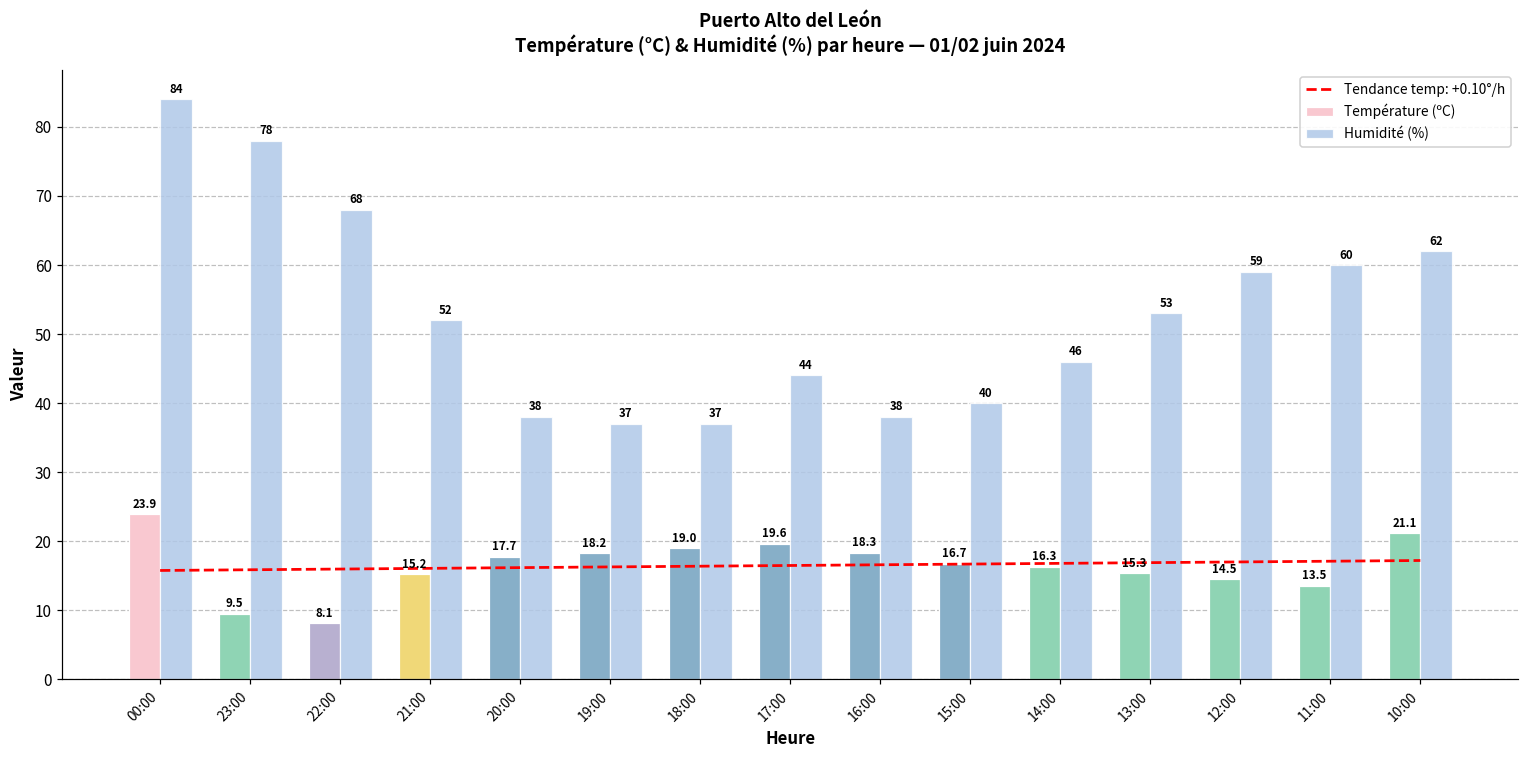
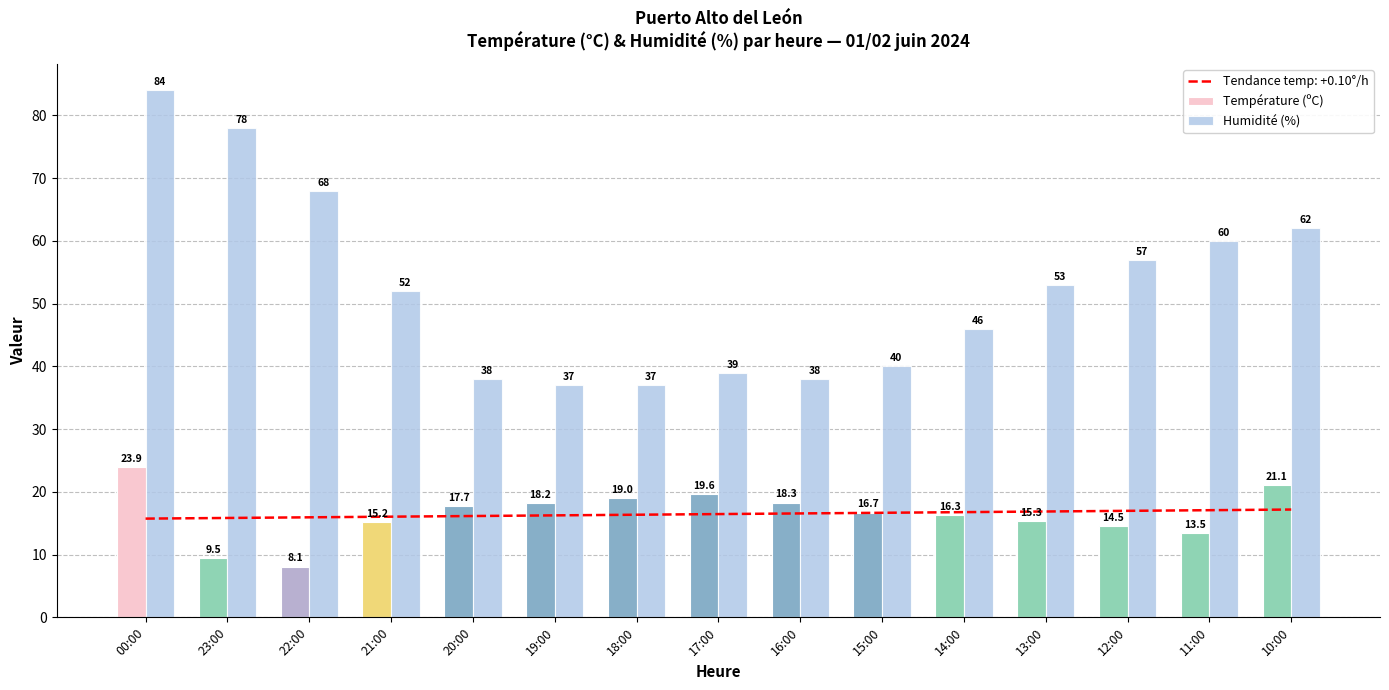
  {
    "Température (ºC)": {
      "00:00": 23.9,
      "23:00": 9.5,
      "22:00": 8.1,
      "21:00": 15.2,
      "20:00": 17.7,
      "19:00": 18.2,
      "18:00": 19.0,
      "17:00": 19.6,
      "16:00": 18.3,
      "15:00": 16.7,
      "14:00": 16.3,
      "13:00": 15.3,
      "12:00": 14.5,
      "11:00": 13.5,
      "10:00": 21.1
    },
    "Tendance temp: +0.10°/h": {
      "00:00": 16,
      "23:00": 16,
      "22:00": 16,
      "20:00": 16,
      "19:00": 16,
      "18:00": 16,
      "17:00": 16,
      "16:00": 17,
      "12:00": 17,
      "11:00": 17,
      "10:00": 17
    },
    "Humidité (%)": {
      "00:00": 84,
      "23:00": 78,
      "22:00": 68,
      "21:00": 52,
      "20:00": 38,
      "19:00": 37,
      "18:00": 37,
-     "17:00": 44,
+     "17:00": 39,
      "16:00": 38,
      "15:00": 40,
      "14:00": 46,
      "13:00": 53,
-     "12:00": 59,
+     "12:00": 57,
      "11:00": 60,
      "10:00": 62
    }
  }
